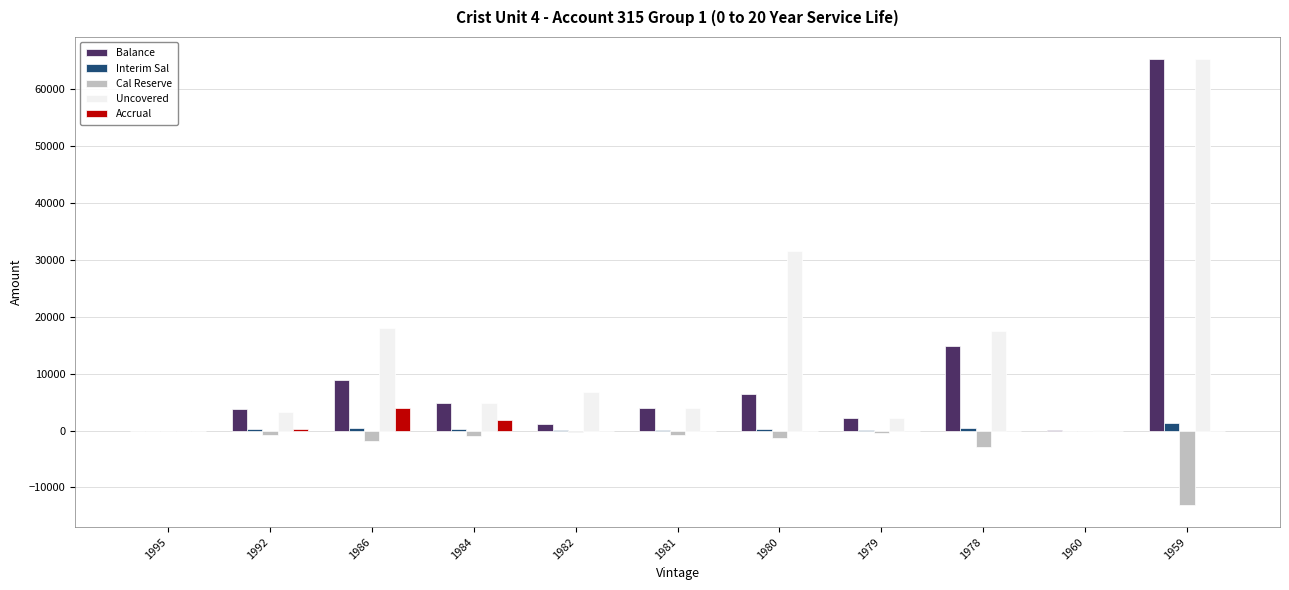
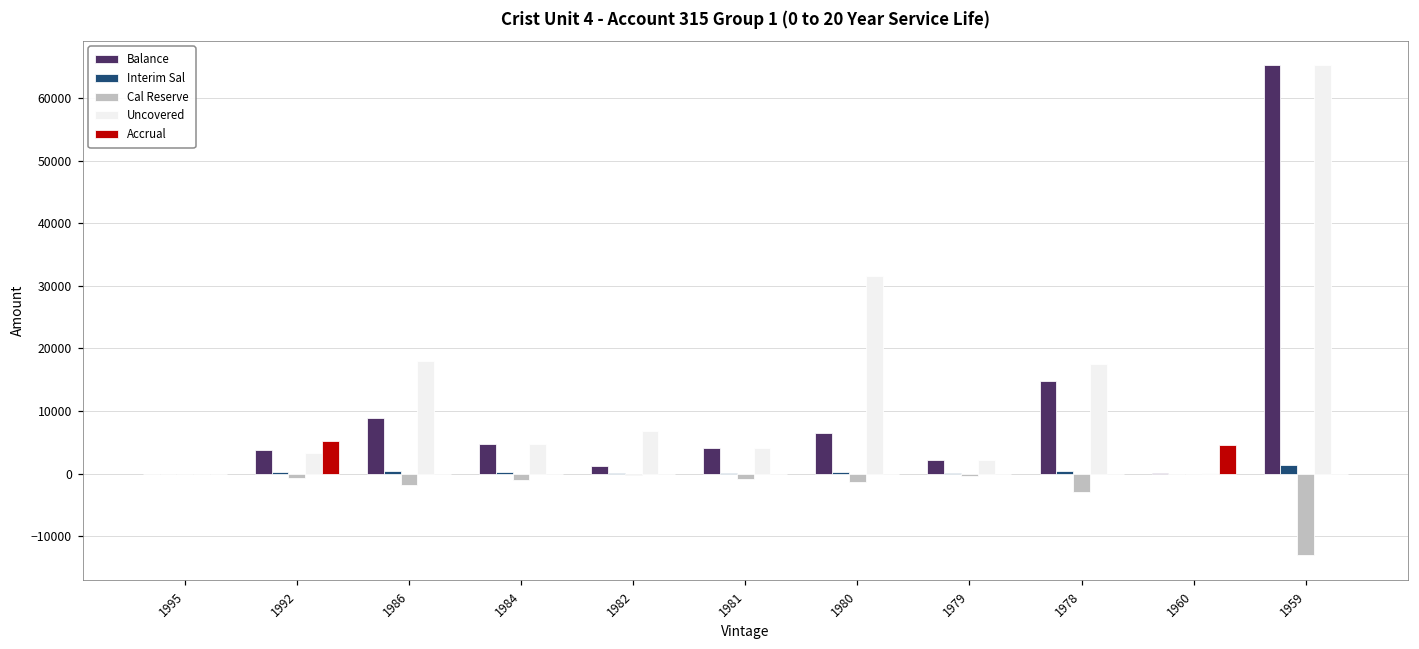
  {
    "Cal Reserve": {
      "1995": 0,
      "1992": -1000,
      "1986": -2000,
      "1984": -1000,
      "1981": -1000,
      "1980": -1000,
      "1978": -3000,
      "1959": -13000
    },
    "Uncovered": {
      "1995": 0,
      "1992": 3000,
      "1986": 18000,
      "1984": 5000,
      "1982": 7000,
      "1981": 4000,
      "1980": 32000,
      "1979": 2000,
      "1978": 18000,
      "1959": 65000
    },
    "Accrual": {
      "1995": 0,
-     "1992": 0,
-     "1986": 4000,
-     "1984": 2000,
+     "1992": 5000,
+     "1986": 0,
+     "1984": 0,
      "1982": 0,
      "1981": 0,
      "1980": 0,
      "1979": 0,
      "1978": 0,
-     "1960": 0,
+     "1960": 5000,
      "1959": 0
    }
  }
